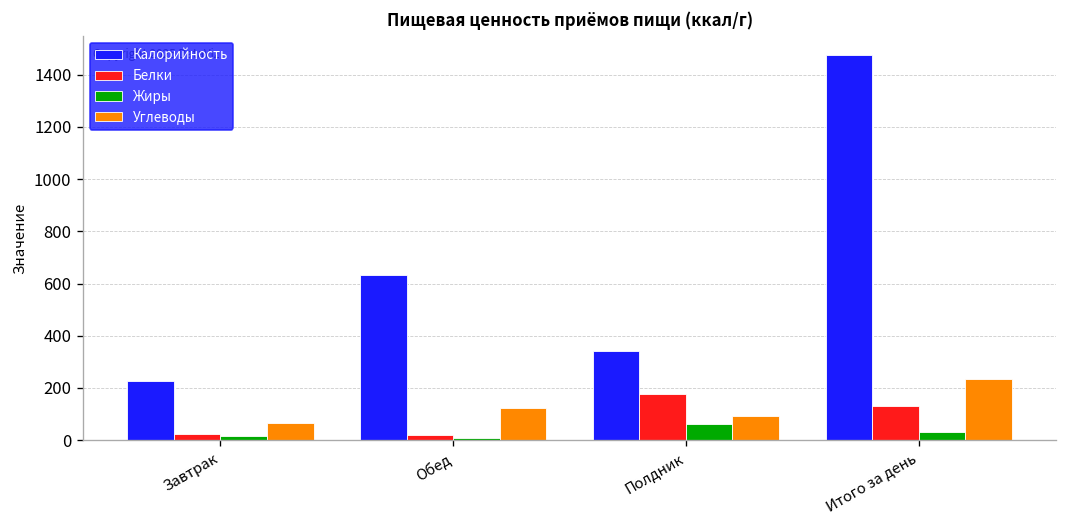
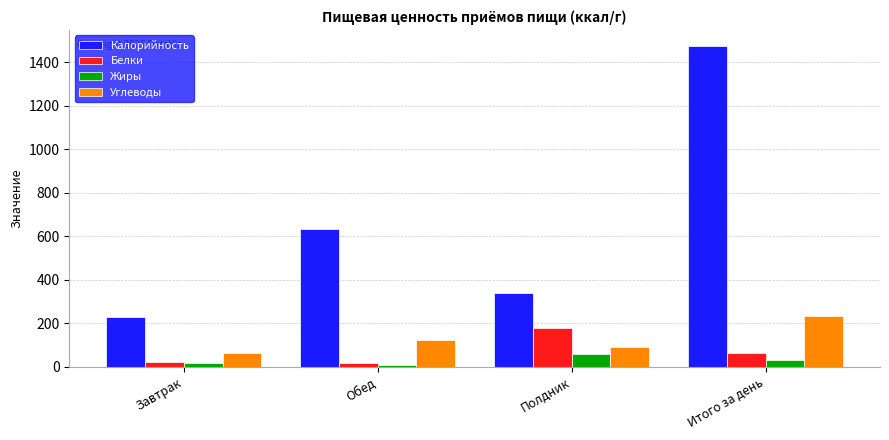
  {
    "Калорийность": {
      "Завтрак": 230,
      "Обед": 630,
      "Полдник": 340,
      "Итого за день": 1480
    },
    "Белки": {
      "Завтрак": 20,
      "Обед": 20,
      "Полдник": 180,
-     "Итого за день": 130
+     "Итого за день": 60
    },
    "Жиры": {
      "Завтрак": 20,
      "Полдник": 60,
      "Итого за день": 30
    },
    "Углеводы": {
      "Завтрак": 60,
      "Обед": 120,
      "Полдник": 90,
      "Итого за день": 230
    }
  }
